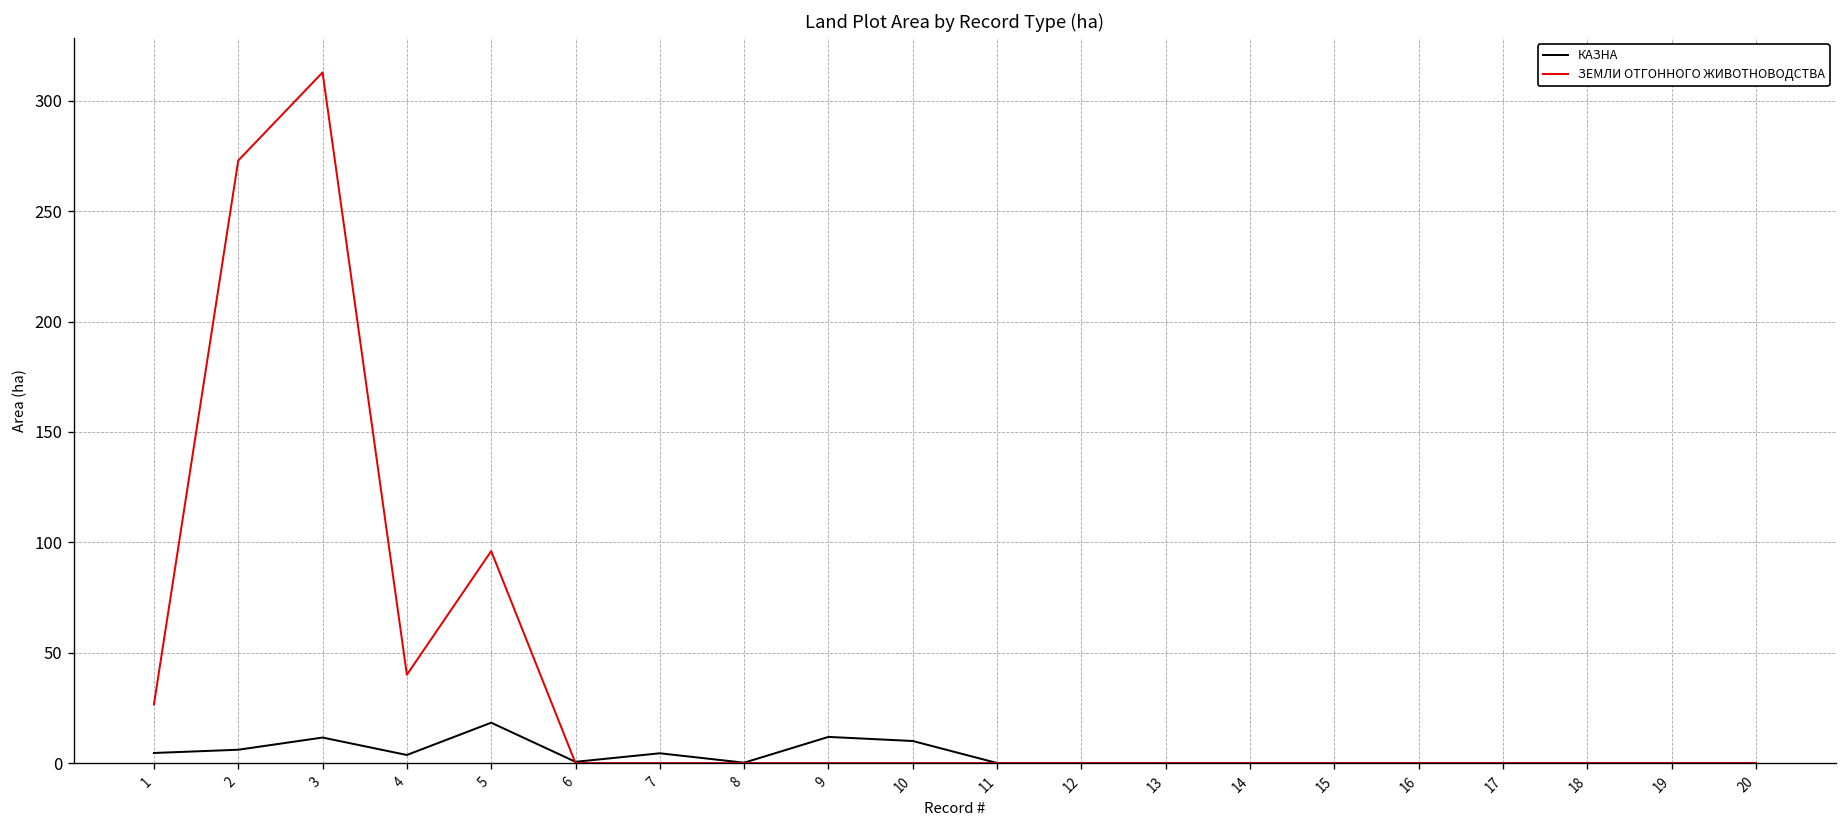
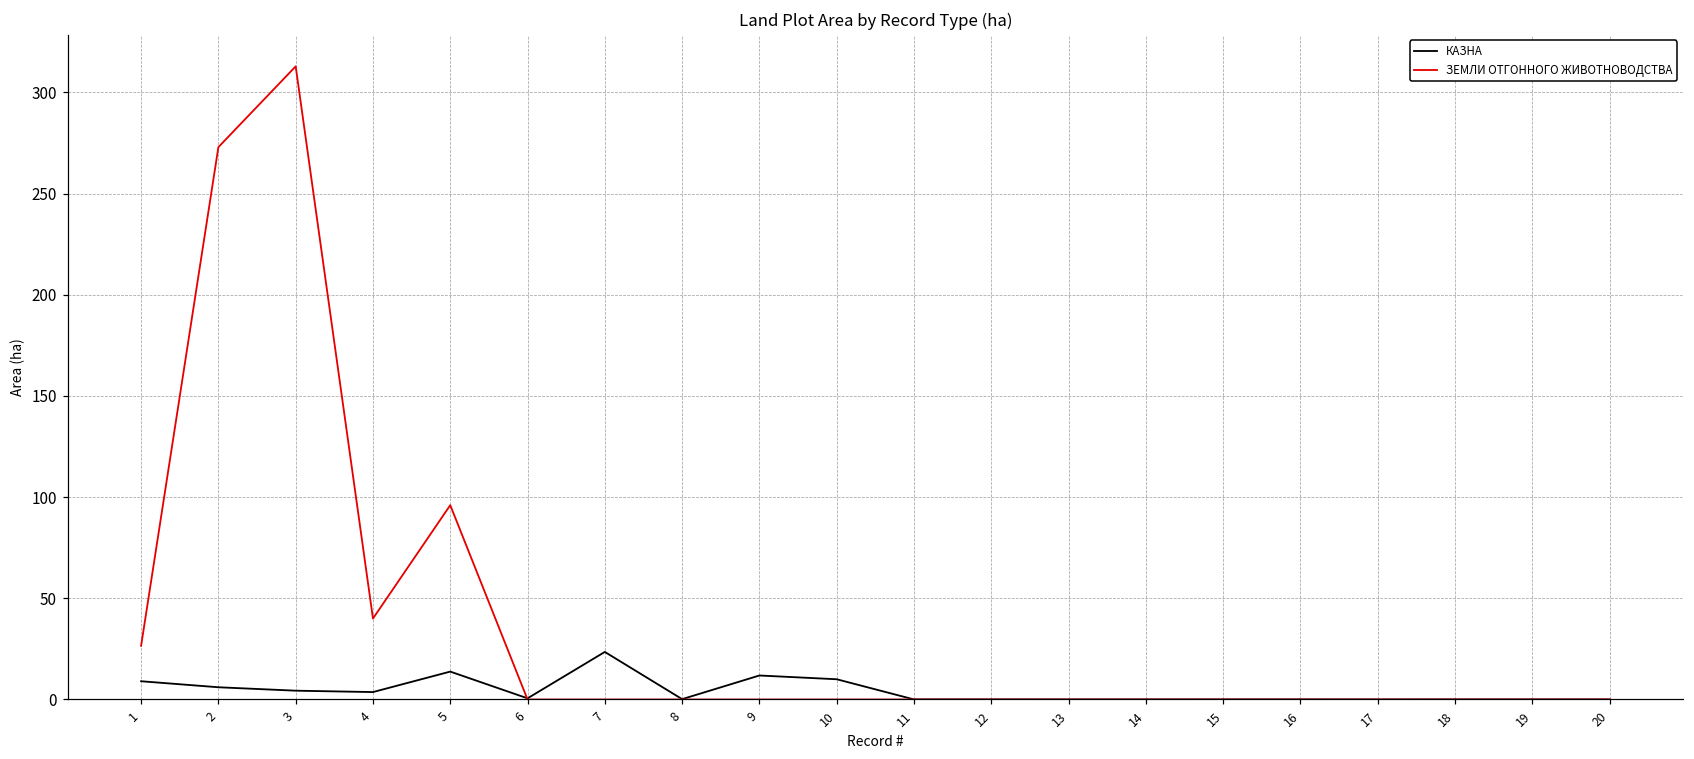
  {
    "КАЗНА": {
-     "1": 5,
+     "1": 9,
      "2": 6,
-     "3": 12,
+     "3": 4,
      "4": 4,
-     "5": 18,
-     "7": 4,
+     "5": 14,
+     "7": 23,
      "9": 12,
      "10": 10
    },
    "ЗЕМЛИ ОТГОННОГО ЖИВОТНОВОДСТВА": {
      "1": 27,
      "2": 273,
      "3": 313,
      "4": 40,
      "5": 96,
      "7": 0,
      "9": 0,
      "10": 0
    }
  }
